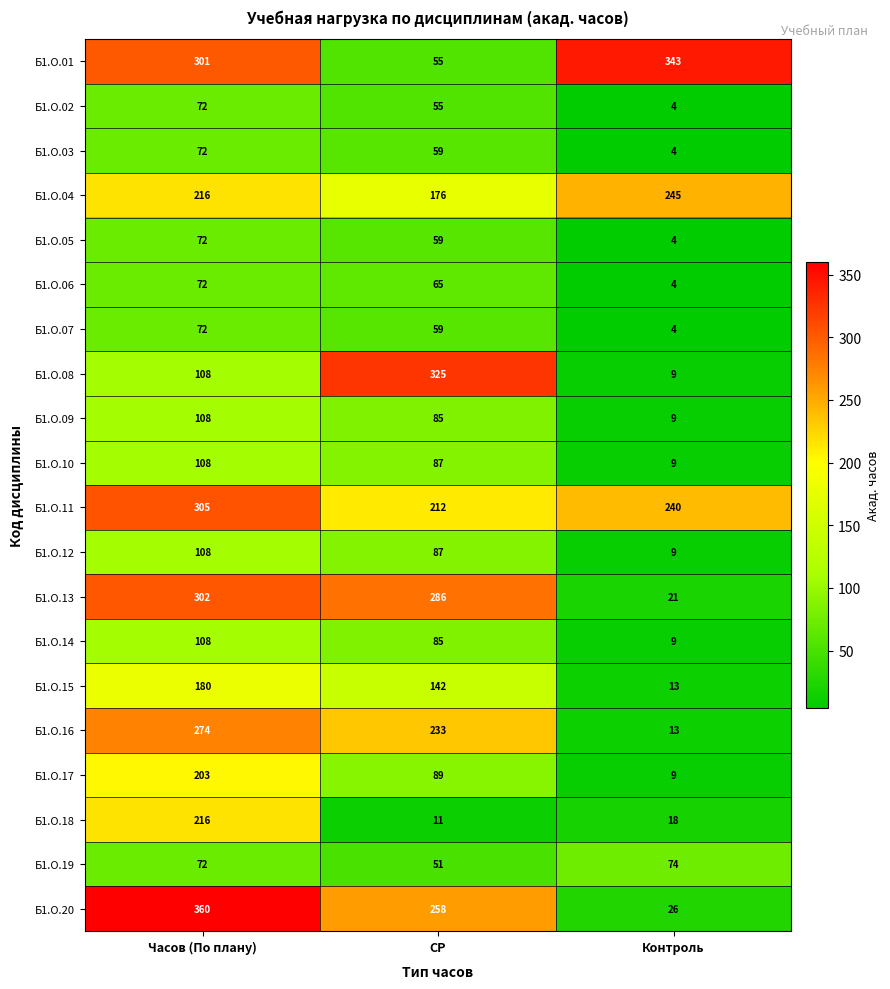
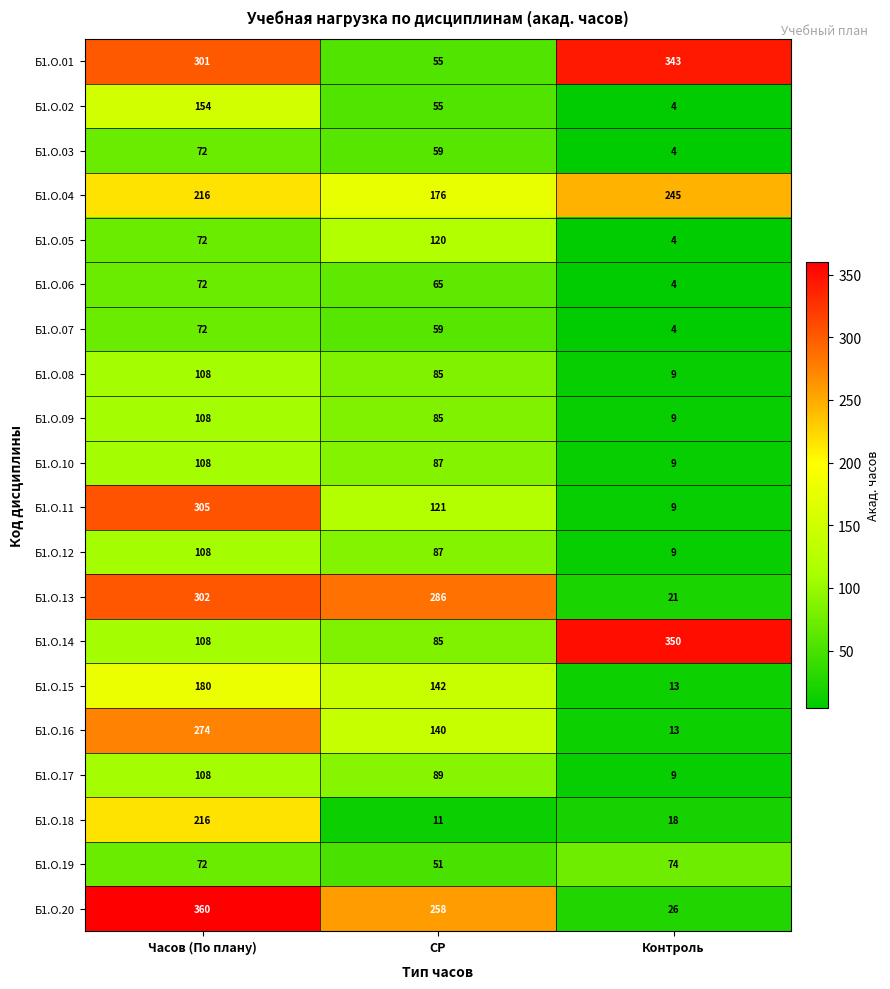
  {
    "Б1.О.01": {
      "Часов (По плану)": 301,
      "СР": 55,
      "Контроль": 343
    },
    "Б1.О.02": {
-     "Часов (По плану)": 72,
+     "Часов (По плану)": 154,
      "СР": 55,
      "Контроль": 4
    },
    "Б1.О.03": {
      "Часов (По плану)": 72,
      "СР": 59,
      "Контроль": 4
    },
    "Б1.О.04": {
      "Часов (По плану)": 216,
      "СР": 176,
      "Контроль": 245
    },
    "Б1.О.05": {
      "Часов (По плану)": 72,
-     "СР": 59,
+     "СР": 120,
      "Контроль": 4
    },
    "Б1.О.06": {
      "Часов (По плану)": 72,
      "СР": 65,
      "Контроль": 4
    },
    "Б1.О.07": {
      "Часов (По плану)": 72,
      "СР": 59,
      "Контроль": 4
    },
    "Б1.О.08": {
      "Часов (По плану)": 108,
-     "СР": 325,
+     "СР": 85,
      "Контроль": 9
    },
    "Б1.О.09": {
      "Часов (По плану)": 108,
      "СР": 85,
      "Контроль": 9
    },
    "Б1.О.10": {
      "Часов (По плану)": 108,
      "СР": 87,
      "Контроль": 9
    },
    "Б1.О.11": {
      "Часов (По плану)": 305,
-     "СР": 212,
-     "Контроль": 240
+     "СР": 121,
+     "Контроль": 9
    },
    "Б1.О.12": {
      "Часов (По плану)": 108,
      "СР": 87,
      "Контроль": 9
    },
    "Б1.О.13": {
      "Часов (По плану)": 302,
      "СР": 286,
      "Контроль": 21
    },
    "Б1.О.14": {
      "Часов (По плану)": 108,
      "СР": 85,
-     "Контроль": 9
+     "Контроль": 350
    },
    "Б1.О.15": {
      "Часов (По плану)": 180,
      "СР": 142,
      "Контроль": 13
    },
    "Б1.О.16": {
      "Часов (По плану)": 274,
-     "СР": 233,
+     "СР": 140,
      "Контроль": 13
    },
    "Б1.О.17": {
-     "Часов (По плану)": 203,
+     "Часов (По плану)": 108,
      "СР": 89,
      "Контроль": 9
    },
    "Б1.О.18": {
      "Часов (По плану)": 216,
      "СР": 11,
      "Контроль": 18
    },
    "Б1.О.19": {
      "Часов (По плану)": 72,
      "СР": 51,
      "Контроль": 74
    },
    "Б1.О.20": {
      "Часов (По плану)": 360,
      "СР": 258,
      "Контроль": 26
    }
  }
